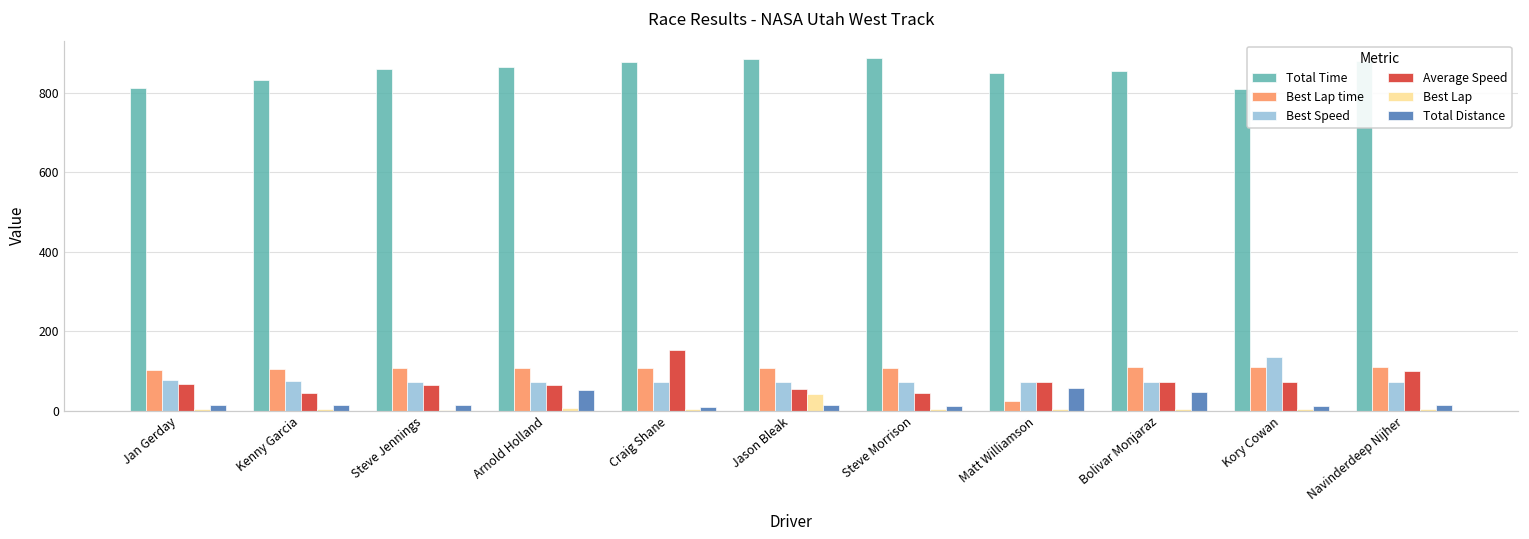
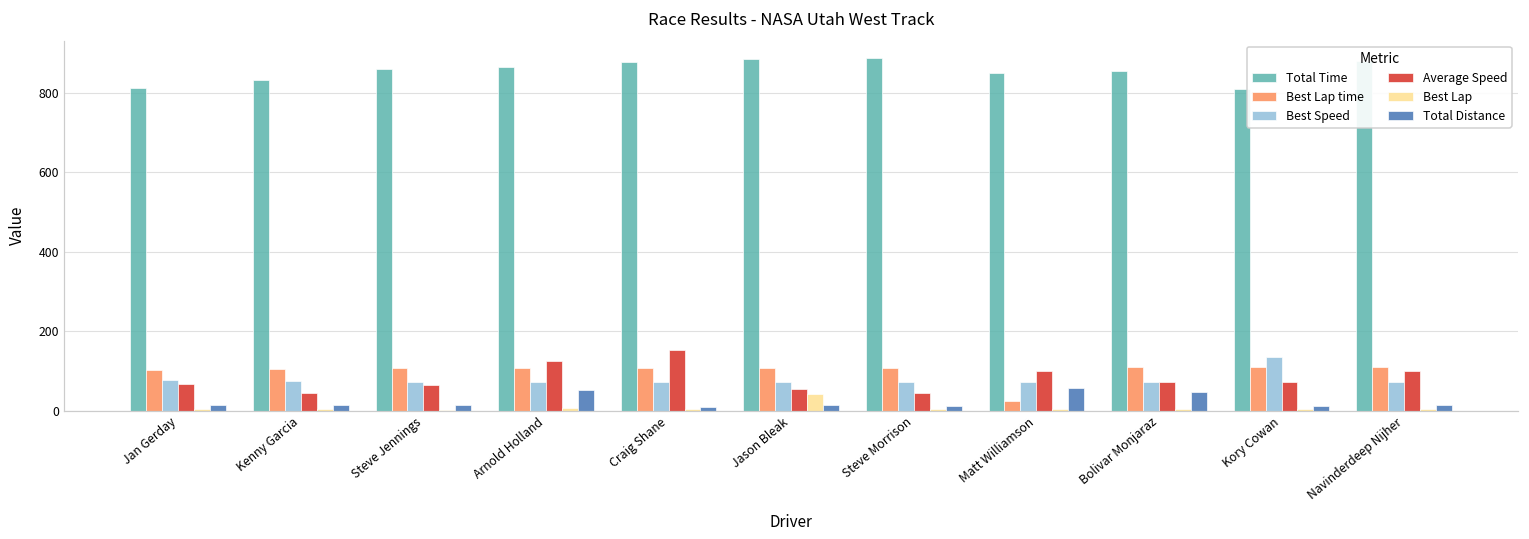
  {
    "Total Time": {
      "Jan Gerday": 810,
      "Kenny Garcia": 830,
      "Steve Jennings": 860,
      "Arnold Holland": 870,
      "Craig Shane": 880,
      "Jason Bleak": 880,
      "Steve Morrison": 890,
      "Matt Williamson": 850,
      "Bolivar Monjaraz": 850,
      "Kory Cowan": 810
    },
    "Best Lap time": {
      "Jan Gerday": 100,
      "Kenny Garcia": 100,
      "Steve Jennings": 110,
      "Arnold Holland": 110,
      "Craig Shane": 110,
      "Jason Bleak": 110,
      "Steve Morrison": 110,
      "Matt Williamson": 20,
      "Bolivar Monjaraz": 110,
      "Kory Cowan": 110,
      "Navinderdeep Nijher": 110
    },
    "Best Speed": {
      "Jan Gerday": 80,
      "Kenny Garcia": 80,
      "Steve Jennings": 70,
      "Arnold Holland": 70,
      "Craig Shane": 70,
      "Jason Bleak": 70,
      "Steve Morrison": 70,
      "Matt Williamson": 70,
      "Bolivar Monjaraz": 70,
      "Kory Cowan": 140,
      "Navinderdeep Nijher": 70
    },
    "Average Speed": {
      "Jan Gerday": 70,
      "Kenny Garcia": 40,
      "Steve Jennings": 60,
-     "Arnold Holland": 60,
+     "Arnold Holland": 120,
      "Craig Shane": 150,
      "Jason Bleak": 50,
      "Steve Morrison": 40,
-     "Matt Williamson": 70,
+     "Matt Williamson": 100,
      "Bolivar Monjaraz": 70,
      "Kory Cowan": 70,
      "Navinderdeep Nijher": 100
    },
    "Best Lap": {
      "Arnold Holland": 10,
      "Jason Bleak": 40
    },
    "Total Distance": {
      "Jan Gerday": 20,
      "Kenny Garcia": 20,
      "Steve Jennings": 20,
      "Arnold Holland": 50,
      "Craig Shane": 10,
      "Jason Bleak": 10,
      "Steve Morrison": 10,
      "Matt Williamson": 60,
      "Bolivar Monjaraz": 50,
      "Kory Cowan": 10,
      "Navinderdeep Nijher": 20
    }
  }
